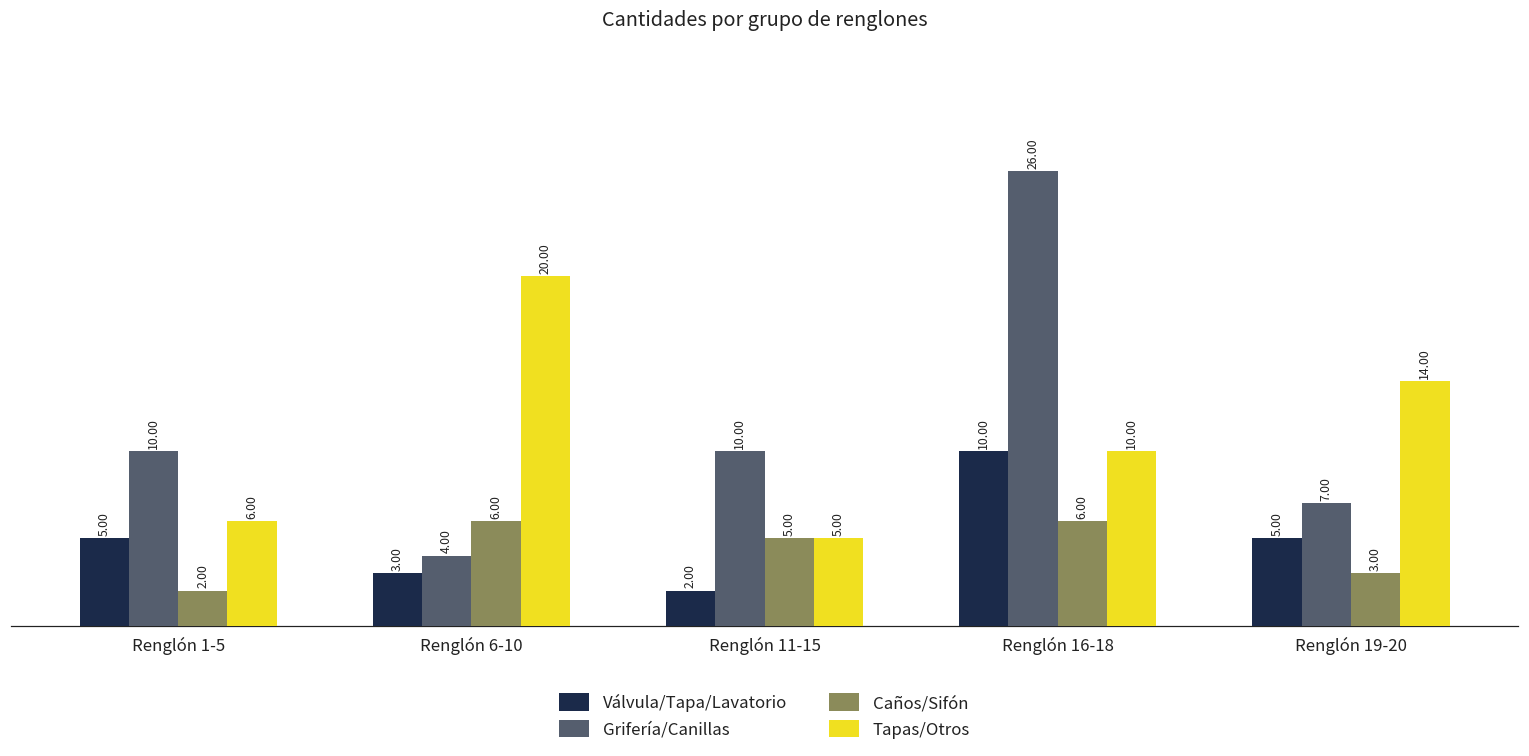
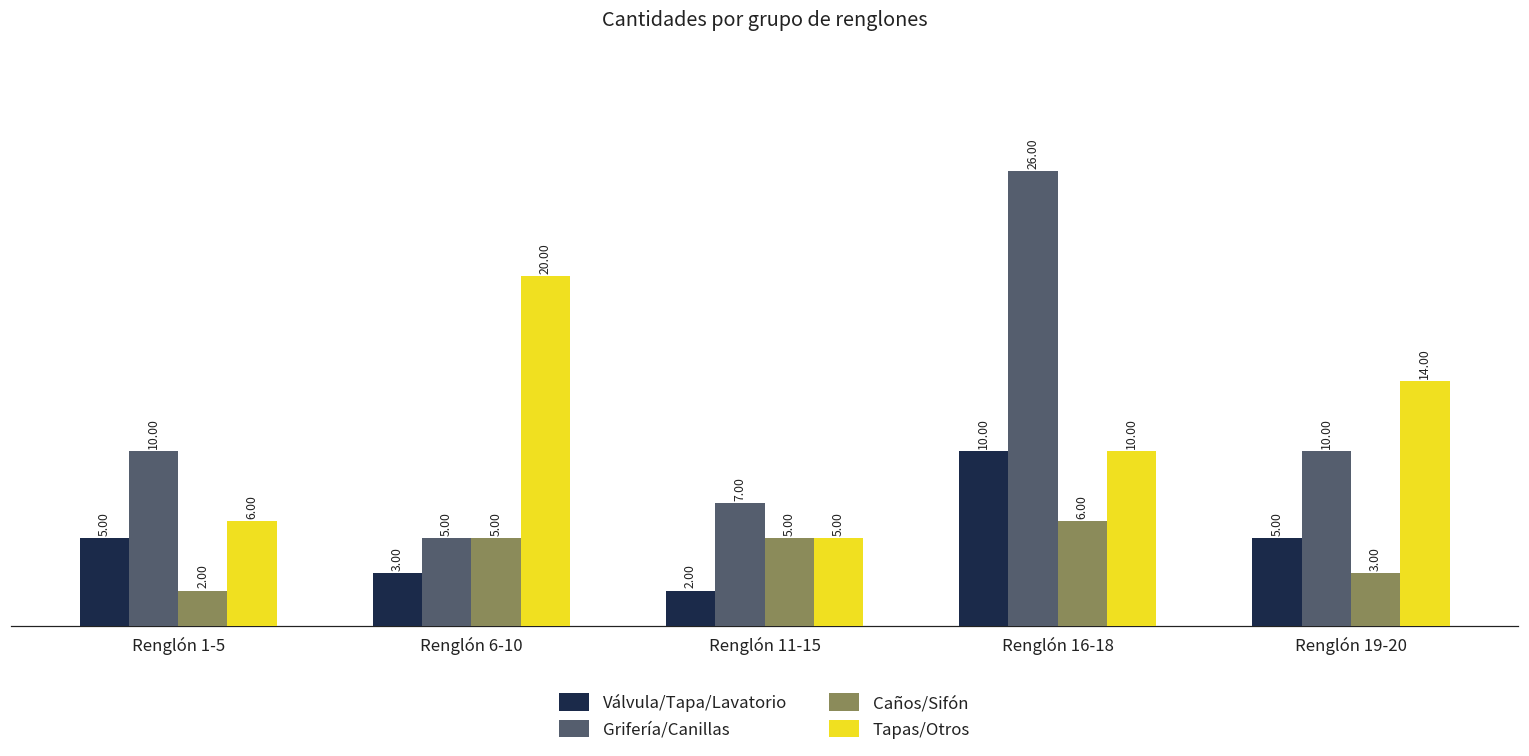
  {
    "Válvula/Tapa/Lavatorio": {
      "Renglón 1-5": 5.00,
      "Renglón 6-10": 3.00,
      "Renglón 11-15": 2.00,
      "Renglón 16-18": 10.00,
      "Renglón 19-20": 5.00
    },
    "Grifería/Canillas": {
      "Renglón 1-5": 10.00,
-     "Renglón 6-10": 4.00,
-     "Renglón 11-15": 10.00,
+     "Renglón 6-10": 5.00,
+     "Renglón 11-15": 7.00,
      "Renglón 16-18": 26.00,
-     "Renglón 19-20": 7.00
+     "Renglón 19-20": 10.00
    },
    "Caños/Sifón": {
      "Renglón 1-5": 2.00,
-     "Renglón 6-10": 6.00,
+     "Renglón 6-10": 5.00,
      "Renglón 11-15": 5.00,
      "Renglón 16-18": 6.00,
      "Renglón 19-20": 3.00
    },
    "Tapas/Otros": {
      "Renglón 1-5": 6.00,
      "Renglón 6-10": 20.00,
      "Renglón 11-15": 5.00,
      "Renglón 16-18": 10.00,
      "Renglón 19-20": 14.00
    }
  }
